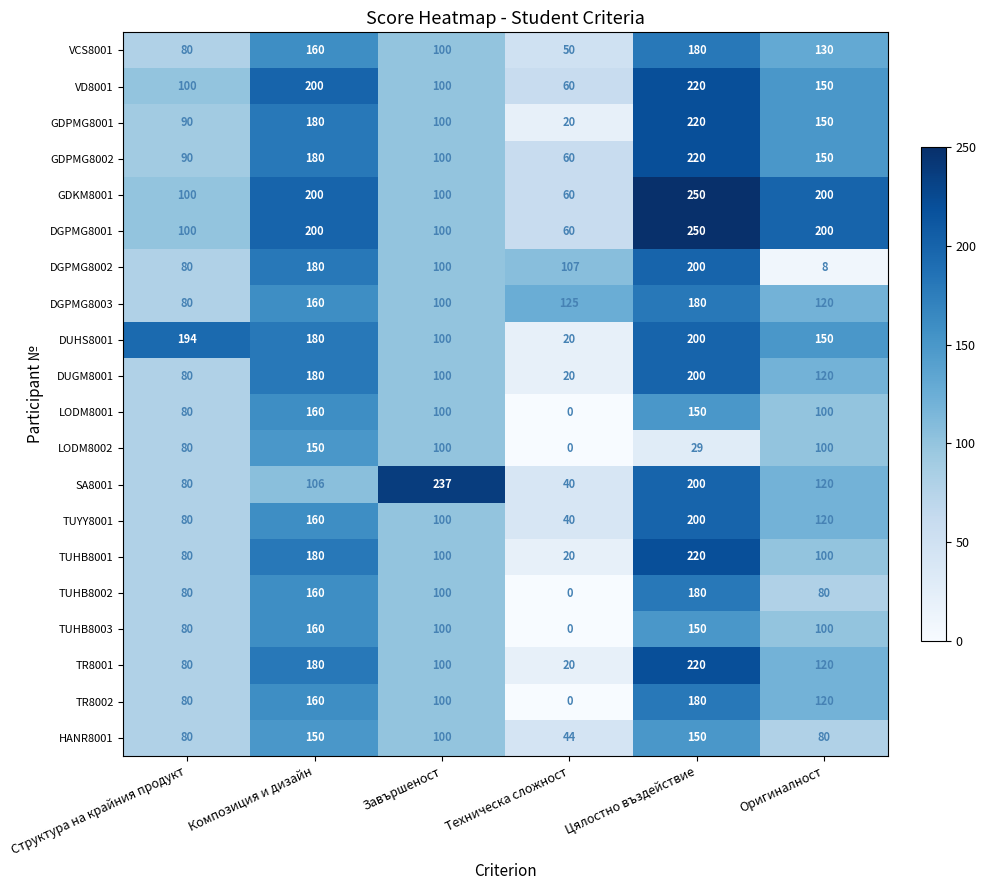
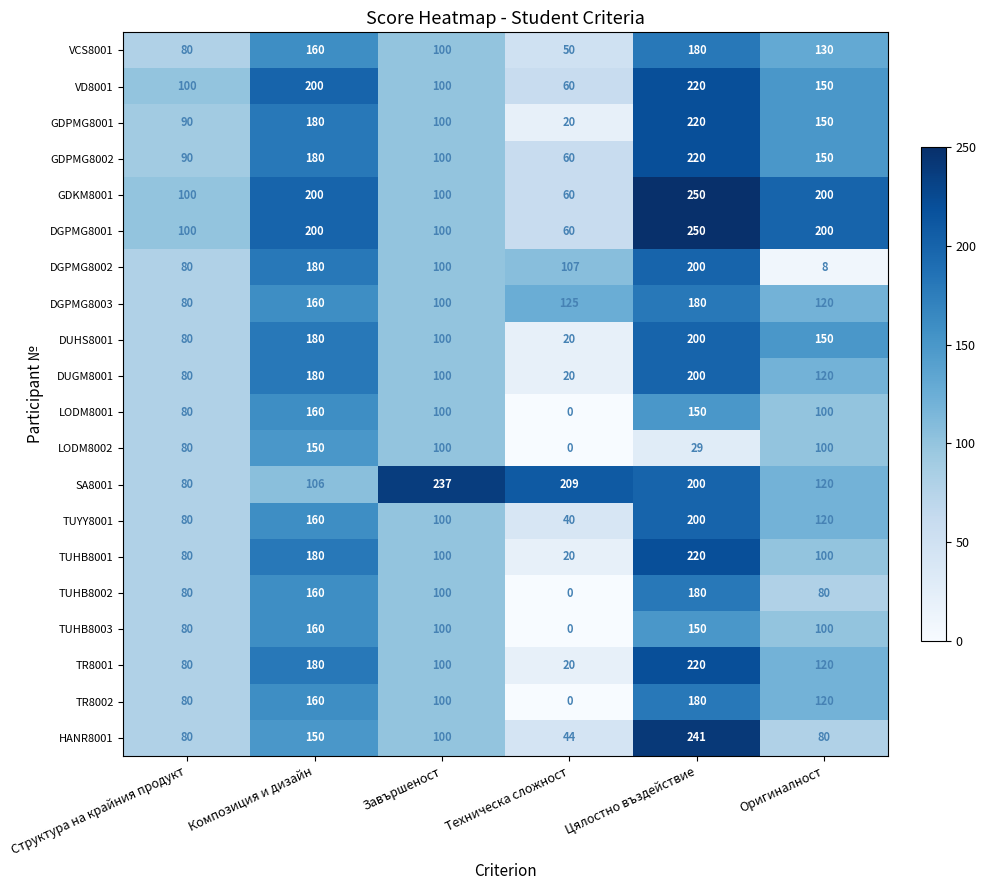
  {
    "VCS8001": {
      "Структура на крайния продукт": 80,
      "Композиция и дизайн": 160,
      "Завършеност": 100,
      "Техническа сложност": 50,
      "Цялостно въздействие": 180,
      "Оригиналност": 130
    },
    "VD8001": {
      "Структура на крайния продукт": 100,
      "Композиция и дизайн": 200,
      "Завършеност": 100,
      "Техническа сложност": 60,
      "Цялостно въздействие": 220,
      "Оригиналност": 150
    },
    "GDPMG8001": {
      "Структура на крайния продукт": 90,
      "Композиция и дизайн": 180,
      "Завършеност": 100,
      "Техническа сложност": 20,
      "Цялостно въздействие": 220,
      "Оригиналност": 150
    },
    "GDPMG8002": {
      "Структура на крайния продукт": 90,
      "Композиция и дизайн": 180,
      "Завършеност": 100,
      "Техническа сложност": 60,
      "Цялостно въздействие": 220,
      "Оригиналност": 150
    },
    "GDKM8001": {
      "Структура на крайния продукт": 100,
      "Композиция и дизайн": 200,
      "Завършеност": 100,
      "Техническа сложност": 60,
      "Цялостно въздействие": 250,
      "Оригиналност": 200
    },
    "DGPMG8001": {
      "Структура на крайния продукт": 100,
      "Композиция и дизайн": 200,
      "Завършеност": 100,
      "Техническа сложност": 60,
      "Цялостно въздействие": 250,
      "Оригиналност": 200
    },
    "DGPMG8002": {
      "Структура на крайния продукт": 80,
      "Композиция и дизайн": 180,
      "Завършеност": 100,
      "Техническа сложност": 107,
      "Цялостно въздействие": 200,
      "Оригиналност": 8
    },
    "DGPMG8003": {
      "Структура на крайния продукт": 80,
      "Композиция и дизайн": 160,
      "Завършеност": 100,
      "Цялостно въздействие": 180,
      "Оригиналност": 120
    },
    "DUHS8001": {
-     "Структура на крайния продукт": 194,
+     "Структура на крайния продукт": 80,
      "Композиция и дизайн": 180,
      "Завършеност": 100,
      "Техническа сложност": 20,
      "Цялостно въздействие": 200,
      "Оригиналност": 150
    },
    "DUGM8001": {
      "Структура на крайния продукт": 80,
      "Композиция и дизайн": 180,
      "Завършеност": 100,
      "Техническа сложност": 20,
      "Цялостно въздействие": 200,
      "Оригиналност": 120
    },
    "LODM8001": {
      "Структура на крайния продукт": 80,
      "Композиция и дизайн": 160,
      "Завършеност": 100,
      "Техническа сложност": 0,
      "Цялостно въздействие": 150,
      "Оригиналност": 100
    },
    "LODM8002": {
      "Структура на крайния продукт": 80,
      "Композиция и дизайн": 150,
      "Завършеност": 100,
      "Техническа сложност": 0,
      "Цялостно въздействие": 29,
      "Оригиналност": 100
    },
    "SA8001": {
      "Структура на крайния продукт": 80,
      "Композиция и дизайн": 106,
      "Завършеност": 237,
-     "Техническа сложност": 40,
+     "Техническа сложност": 209,
      "Цялостно въздействие": 200,
      "Оригиналност": 120
    },
    "TUYY8001": {
      "Структура на крайния продукт": 80,
      "Композиция и дизайн": 160,
      "Завършеност": 100,
      "Техническа сложност": 40,
      "Цялостно въздействие": 200,
      "Оригиналност": 120
    },
    "TUHB8001": {
      "Структура на крайния продукт": 80,
      "Композиция и дизайн": 180,
      "Завършеност": 100,
      "Техническа сложност": 20,
      "Цялостно въздействие": 220,
      "Оригиналност": 100
    },
    "TUHB8002": {
      "Структура на крайния продукт": 80,
      "Композиция и дизайн": 160,
      "Завършеност": 100,
      "Техническа сложност": 0,
      "Цялостно въздействие": 180,
      "Оригиналност": 80
    },
    "TUHB8003": {
      "Структура на крайния продукт": 80,
      "Композиция и дизайн": 160,
      "Завършеност": 100,
      "Техническа сложност": 0,
      "Цялостно въздействие": 150,
      "Оригиналност": 100
    },
    "TR8001": {
      "Структура на крайния продукт": 80,
      "Композиция и дизайн": 180,
      "Завършеност": 100,
      "Техническа сложност": 20,
      "Цялостно въздействие": 220,
      "Оригиналност": 120
    },
    "TR8002": {
      "Структура на крайния продукт": 80,
      "Композиция и дизайн": 160,
      "Завършеност": 100,
      "Техническа сложност": 0,
      "Цялостно въздействие": 180,
      "Оригиналност": 120
    },
    "HANR8001": {
      "Структура на крайния продукт": 80,
      "Композиция и дизайн": 150,
      "Завършеност": 100,
      "Техническа сложност": 44,
-     "Цялостно въздействие": 150,
+     "Цялостно въздействие": 241,
      "Оригиналност": 80
    }
  }
